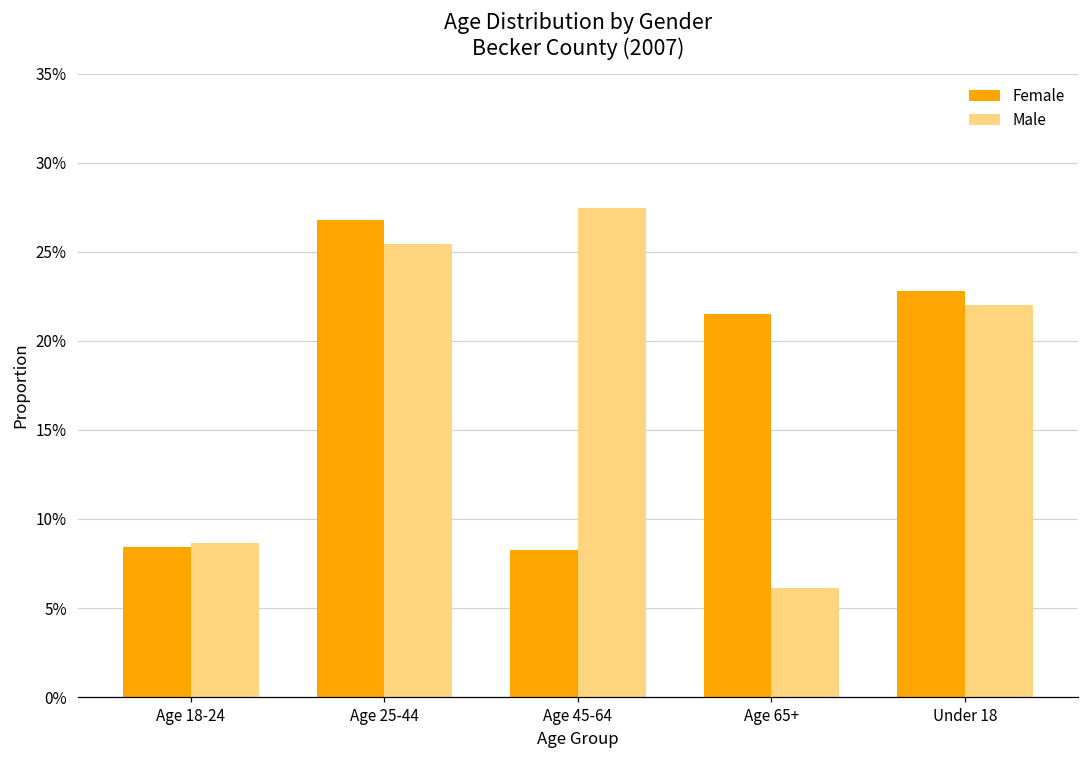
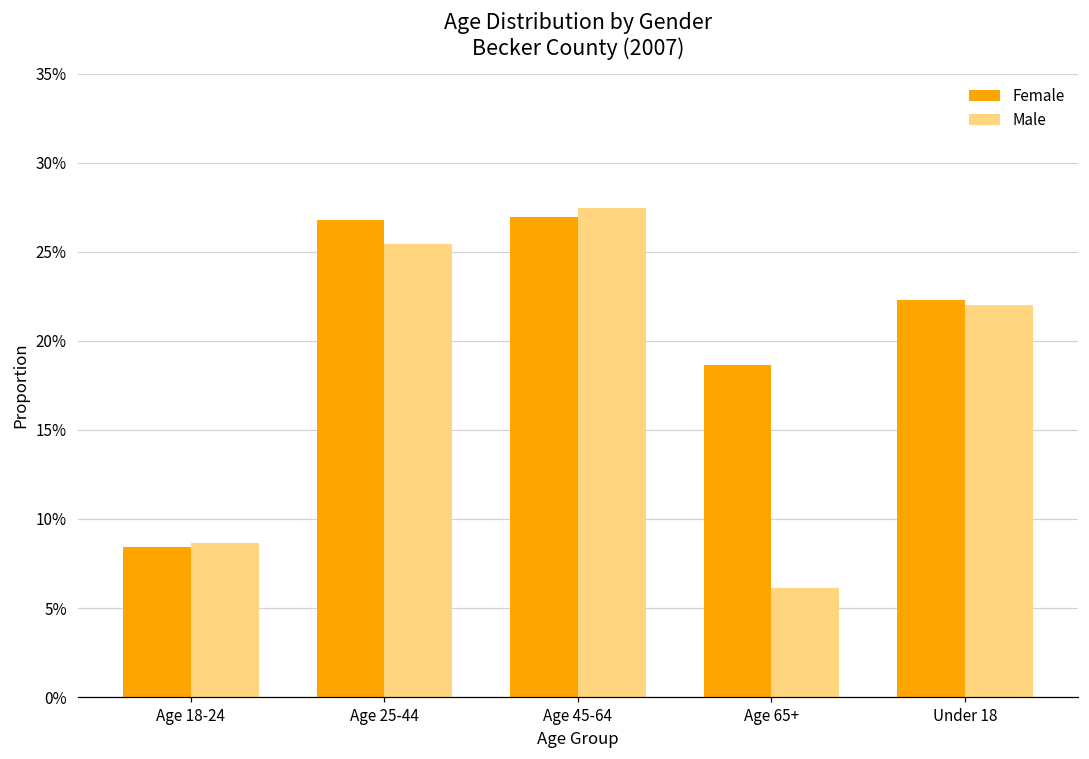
  {
    "Female": {
      "Age 18-24": "8.4%",
      "Age 25-44": "26.8%",
-     "Age 45-64": "8.3%",
-     "Age 65+": "21.5%",
-     "Under 18": "22.8%"
+     "Age 45-64": "27.0%",
+     "Age 65+": "18.6%",
+     "Under 18": "22.3%"
    },
    "Male": {
      "Age 18-24": "8.7%",
      "Age 25-44": "25.4%",
      "Age 45-64": "27.5%",
      "Age 65+": "6.1%",
      "Under 18": "22.0%"
    }
  }
